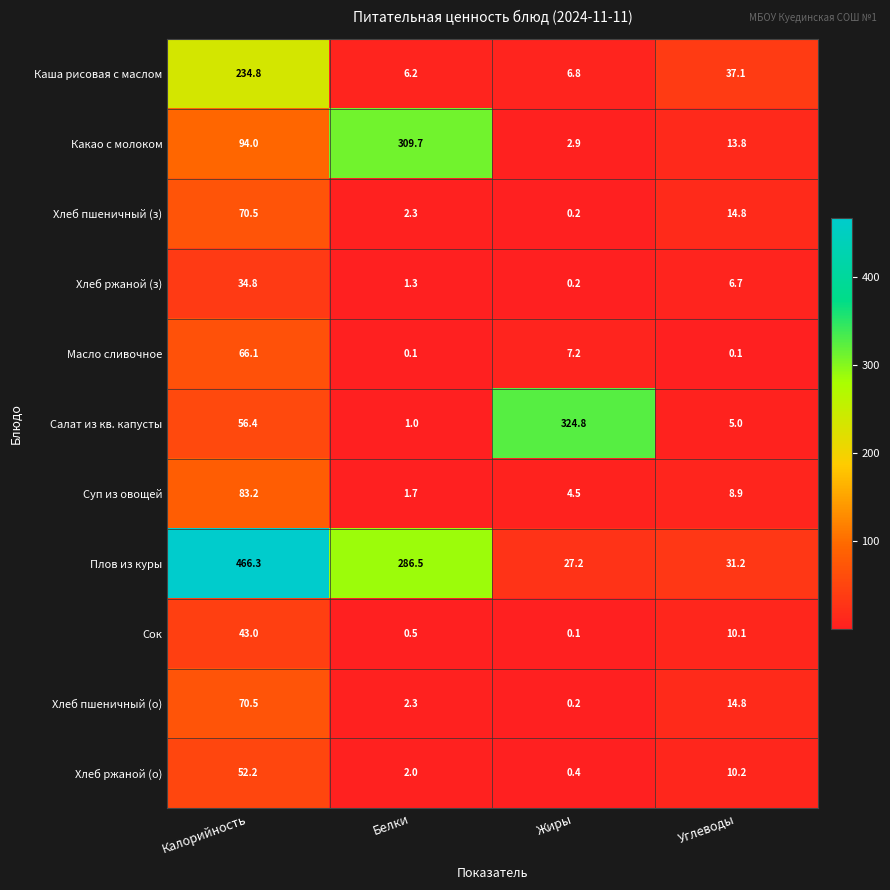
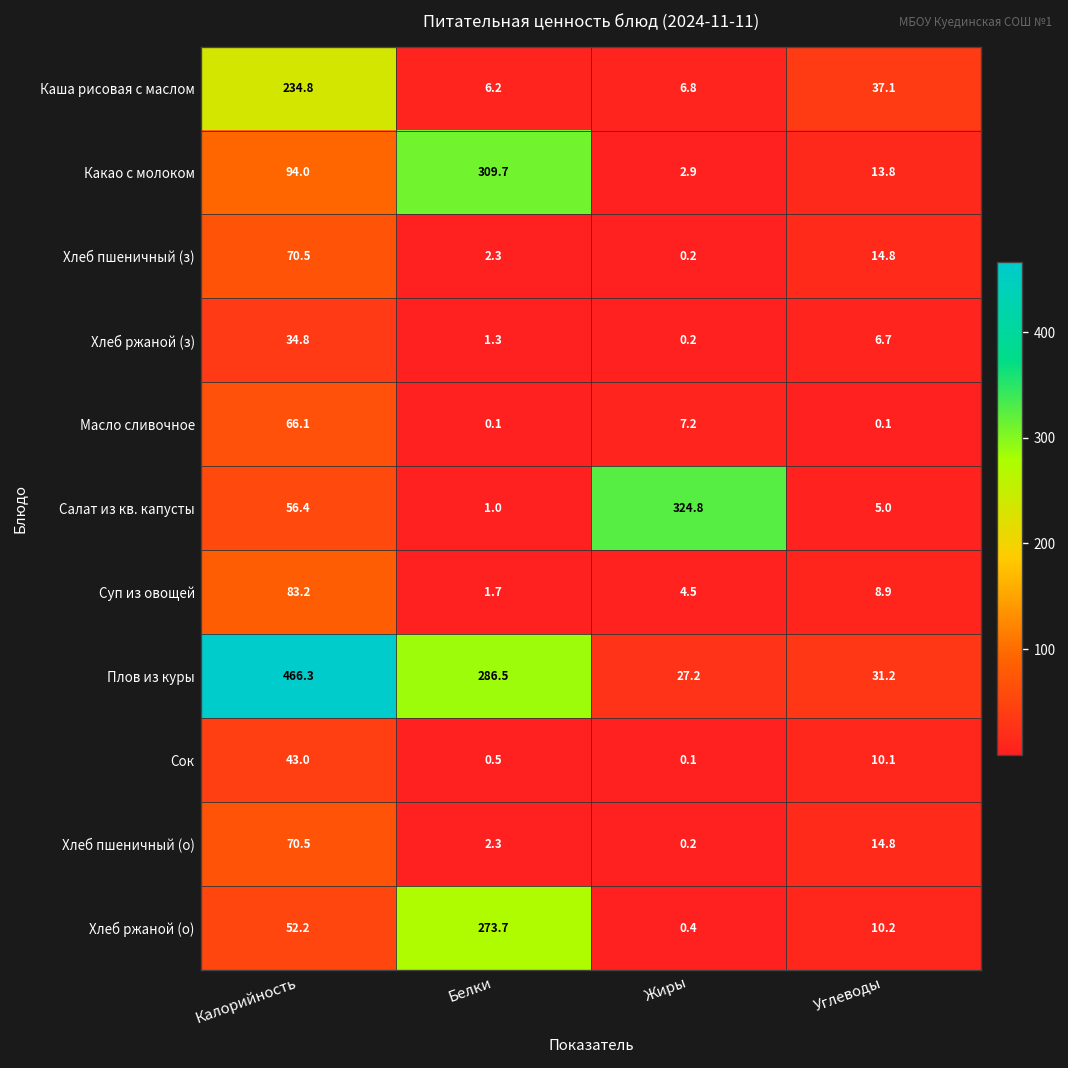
  {
    "Каша рисовая с маслом": {
      "Калорийность": 234.8,
      "Белки": 6.2,
      "Жиры": 6.8,
      "Углеводы": 37.1
    },
    "Какао с молоком": {
      "Калорийность": 94.0,
      "Белки": 309.7,
      "Жиры": 2.9,
      "Углеводы": 13.8
    },
    "Хлеб пшеничный (з)": {
      "Калорийность": 70.5,
      "Белки": 2.3,
      "Жиры": 0.2,
      "Углеводы": 14.8
    },
    "Хлеб ржаной (з)": {
      "Калорийность": 34.8,
      "Белки": 1.3,
      "Жиры": 0.2,
      "Углеводы": 6.7
    },
    "Масло сливочное": {
      "Калорийность": 66.1,
      "Белки": 0.1,
      "Жиры": 7.2,
      "Углеводы": 0.1
    },
    "Салат из кв. капусты": {
      "Калорийность": 56.4,
      "Белки": 1.0,
      "Жиры": 324.8,
      "Углеводы": 5.0
    },
    "Суп из овощей": {
      "Калорийность": 83.2,
      "Белки": 1.7,
      "Жиры": 4.5,
      "Углеводы": 8.9
    },
    "Плов из куры": {
      "Калорийность": 466.3,
      "Белки": 286.5,
      "Жиры": 27.2,
      "Углеводы": 31.2
    },
    "Сок": {
      "Калорийность": 43.0,
      "Белки": 0.5,
      "Жиры": 0.1,
      "Углеводы": 10.1
    },
    "Хлеб пшеничный (о)": {
      "Калорийность": 70.5,
      "Белки": 2.3,
      "Жиры": 0.2,
      "Углеводы": 14.8
    },
    "Хлеб ржаной (о)": {
      "Калорийность": 52.2,
-     "Белки": 2.0,
+     "Белки": 273.7,
      "Жиры": 0.4,
      "Углеводы": 10.2
    }
  }
